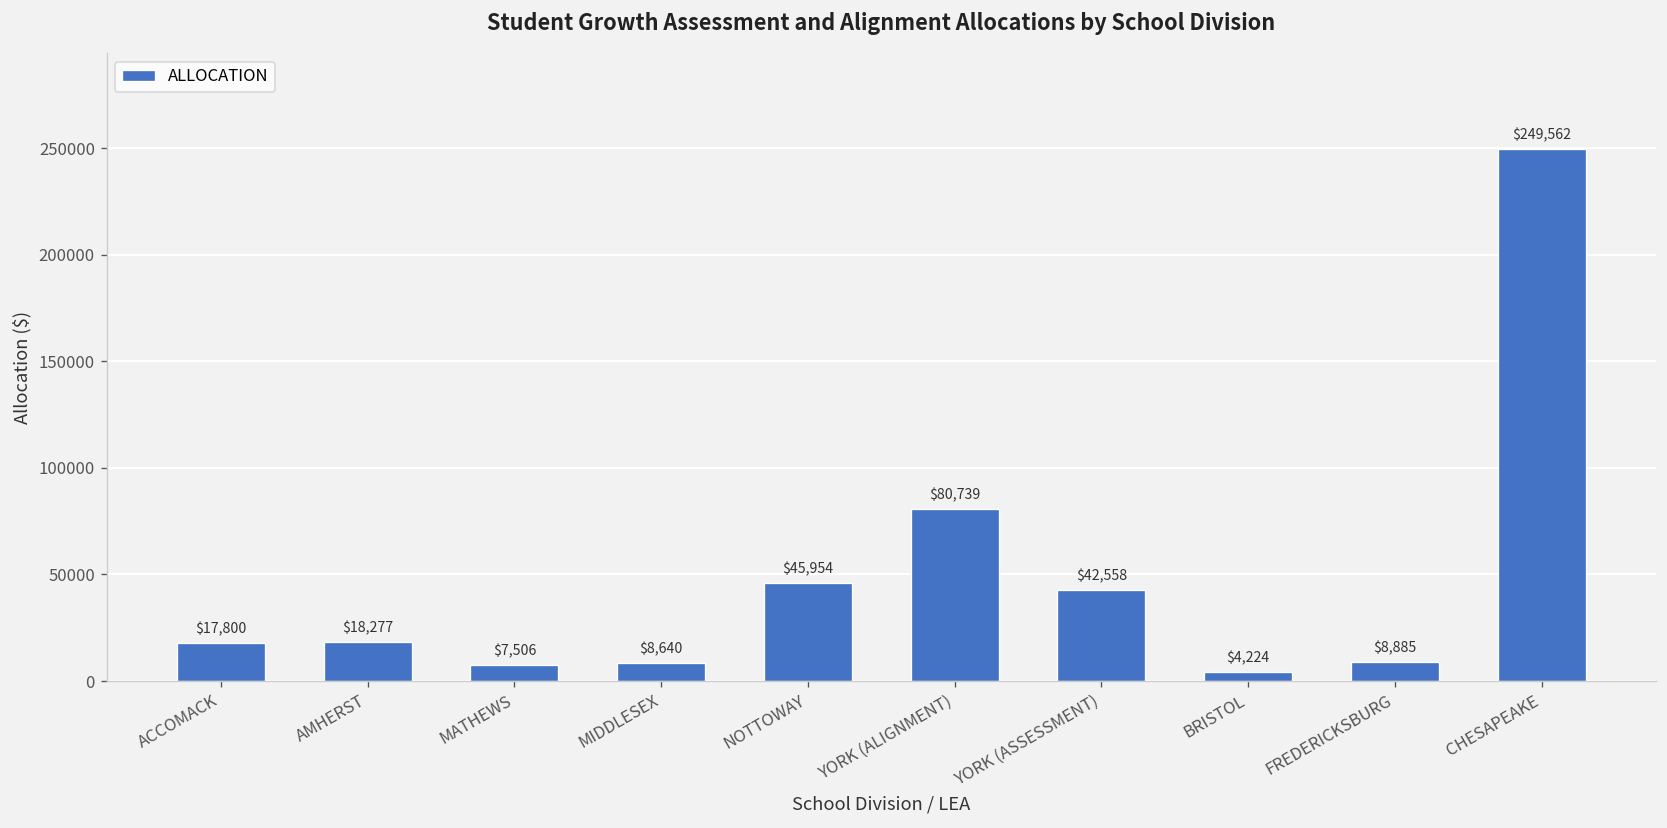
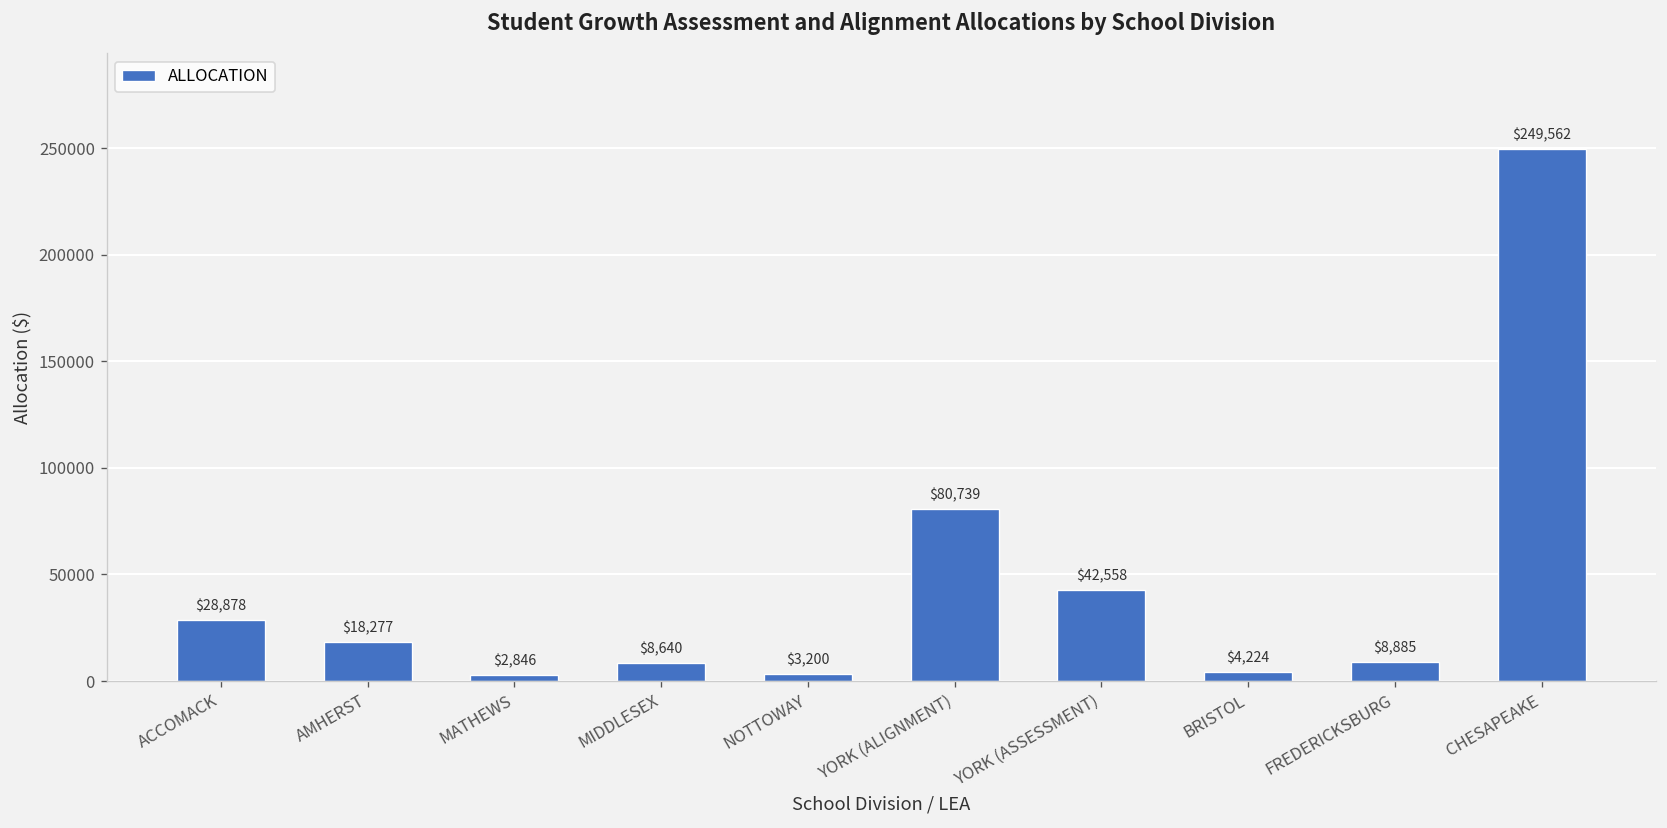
  {
-   "ACCOMACK": "$17,800",
+   "ACCOMACK": "$28,878",
    "AMHERST": "$18,277",
-   "MATHEWS": "$7,506",
+   "MATHEWS": "$2,846",
    "MIDDLESEX": "$8,640",
-   "NOTTOWAY": "$45,954",
+   "NOTTOWAY": "$3,200",
    "YORK (ALIGNMENT)": "$80,739",
    "YORK (ASSESSMENT)": "$42,558",
    "BRISTOL": "$4,224",
    "FREDERICKSBURG": "$8,885",
    "CHESAPEAKE": "$249,562"
  }
